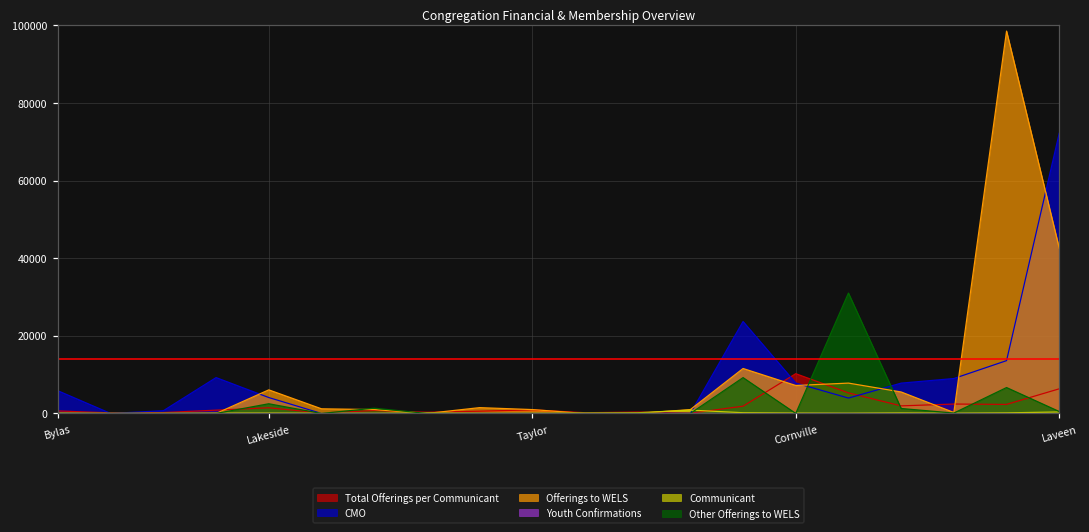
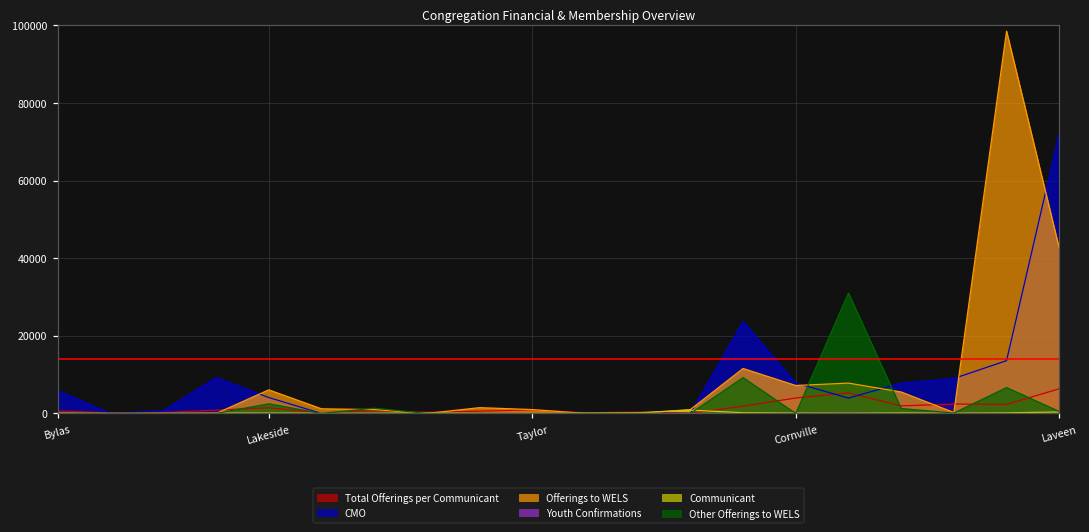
  {
    "Total Offerings per Communicant": {
      "Lakeside": 1000,
-     "Cornville": 10000,
+     "Cornville": 4000,
      "Laveen": 6000
    },
    "CMO": {
      "Bylas": 6000,
      "Lakeside": 4000,
      "Laveen": 72000
    },
    "Offerings to WELS": {
      "Lakeside": 6000,
      "Laveen": 43000
    },
    "Other Offerings to WELS": {
      "Lakeside": 2000
    }
  }
